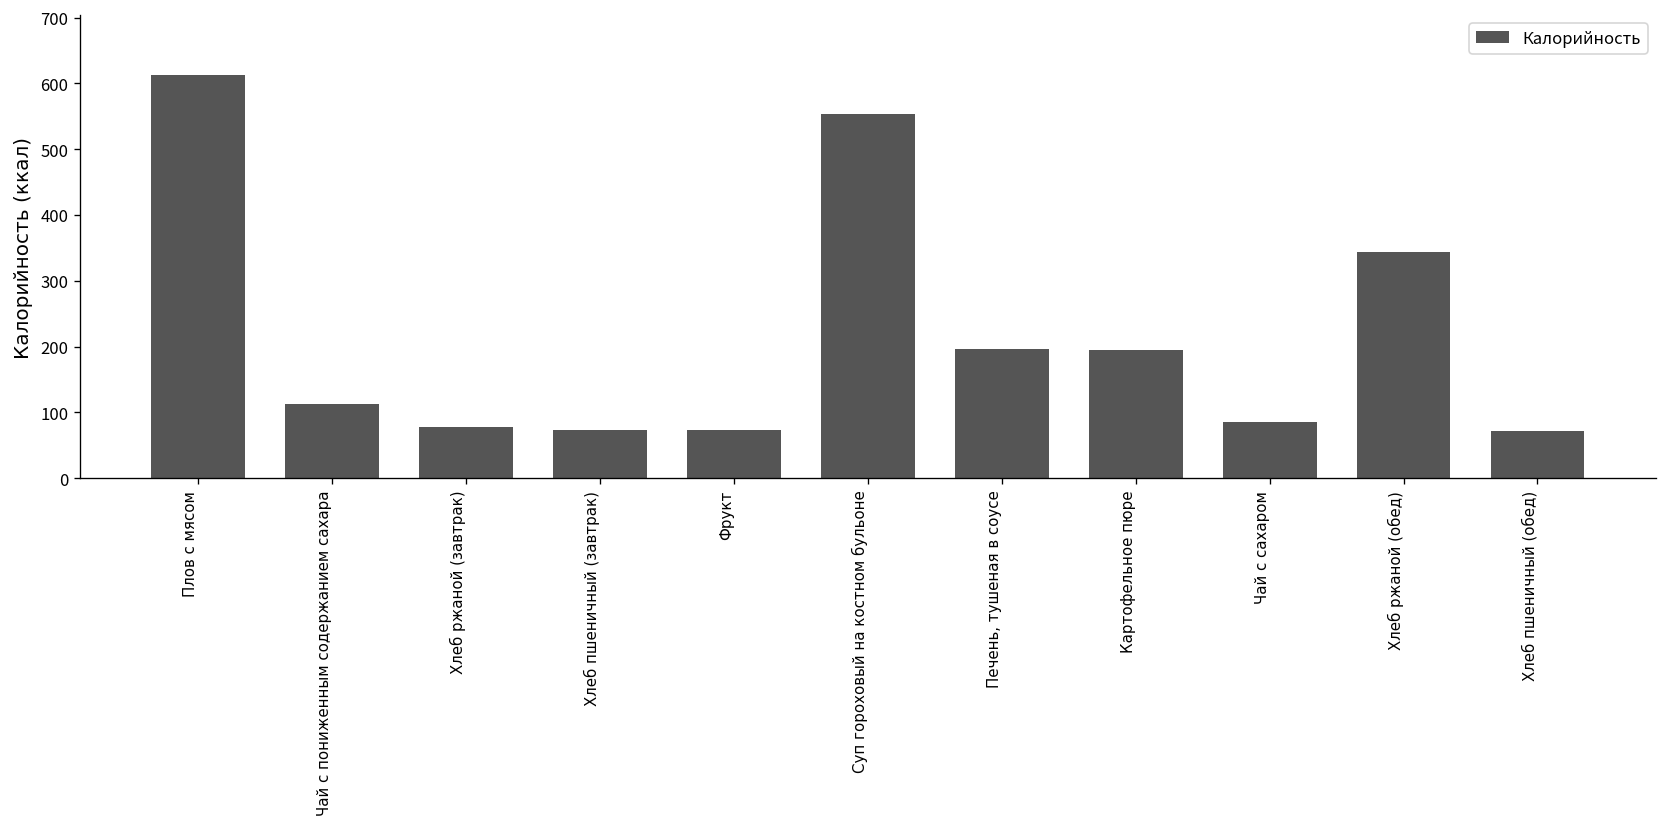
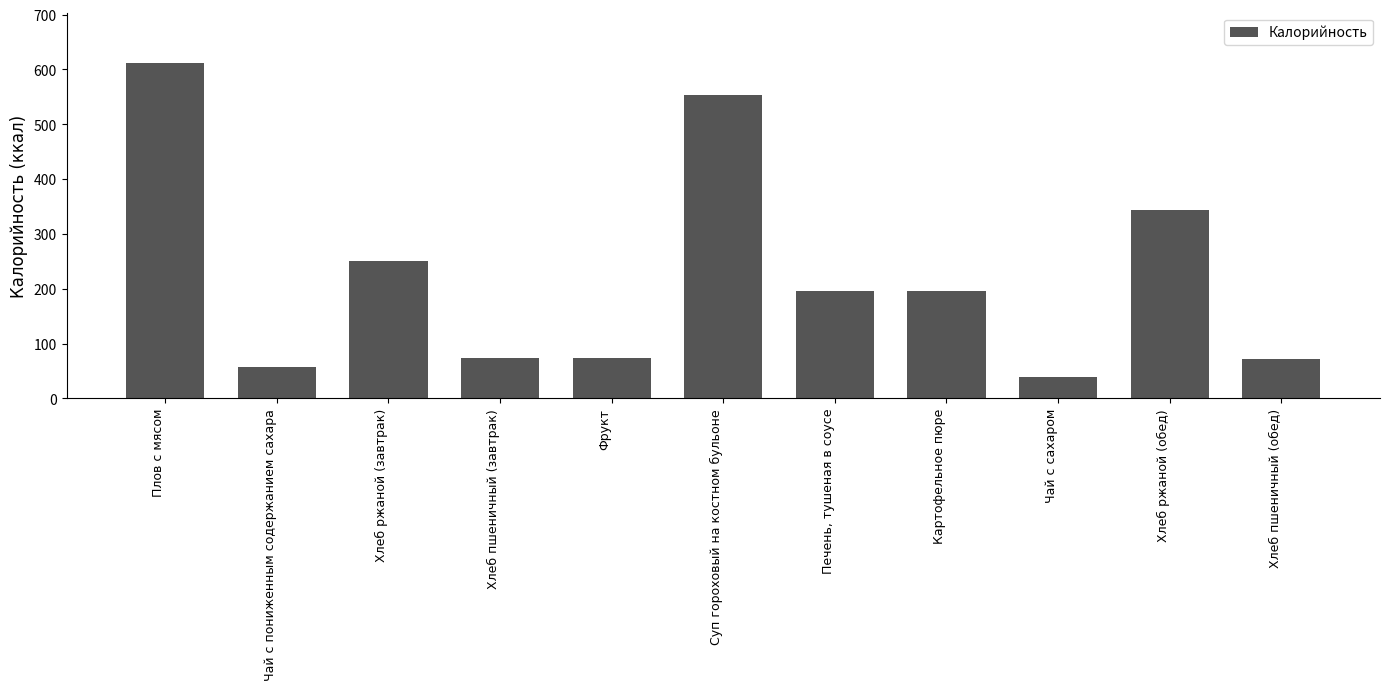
  {
    "Плов с мясом": 610,
-   "Чай с пониженным содержанием сахара": 110,
-   "Хлеб ржаной (завтрак)": 80,
+   "Чай с пониженным содержанием сахара": 60,
+   "Хлеб ржаной (завтрак)": 250,
    "Хлеб пшеничный (завтрак)": 70,
    "Фрукт": 70,
    "Суп гороховый на костном бульоне": 550,
    "Печень, тушеная в соусе": 200,
    "Картофельное пюре": 200,
-   "Чай с сахаром": 80,
+   "Чай с сахаром": 40,
    "Хлеб ржаной (обед)": 340,
    "Хлеб пшеничный (обед)": 70
  }
